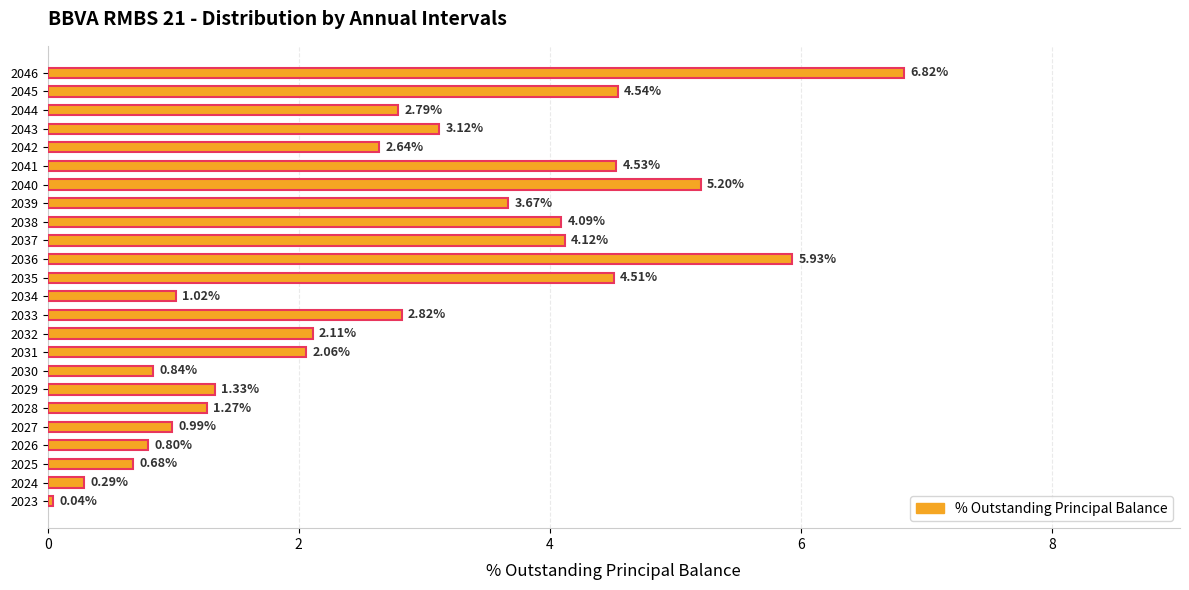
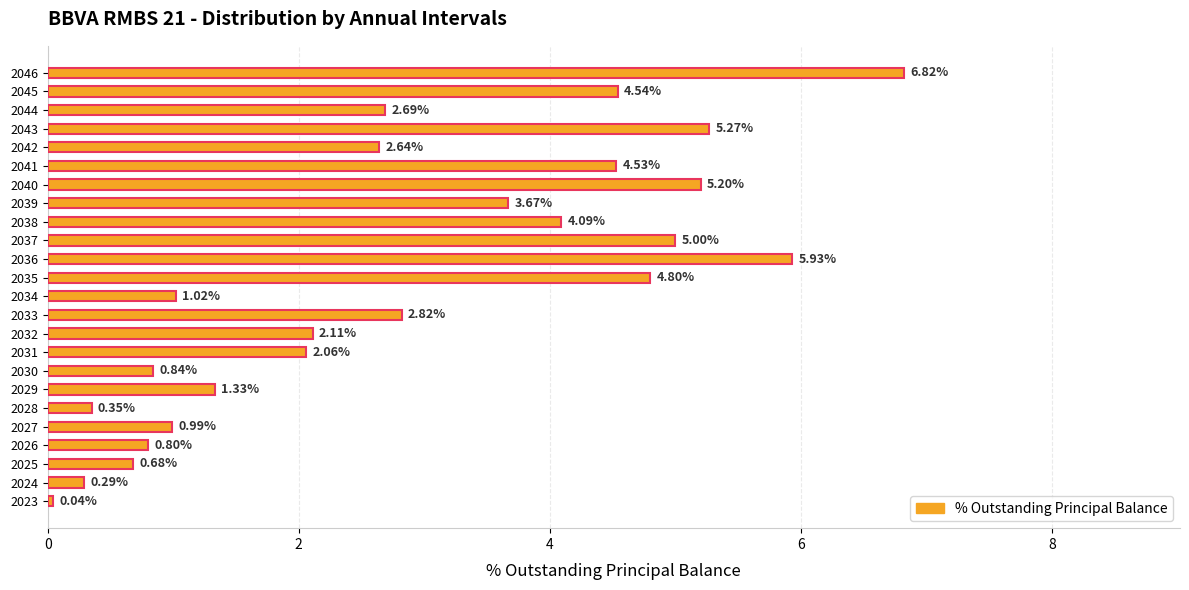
  {
    "2046": "6.82%",
    "2045": "4.54%",
-   "2044": "2.79%",
-   "2043": "3.12%",
+   "2044": "2.69%",
+   "2043": "5.27%",
    "2042": "2.64%",
    "2041": "4.53%",
    "2040": "5.20%",
    "2039": "3.67%",
    "2038": "4.09%",
-   "2037": "4.12%",
+   "2037": "5.00%",
    "2036": "5.93%",
-   "2035": "4.51%",
+   "2035": "4.80%",
    "2034": "1.02%",
    "2033": "2.82%",
    "2032": "2.11%",
    "2031": "2.06%",
    "2030": "0.84%",
    "2029": "1.33%",
-   "2028": "1.27%",
+   "2028": "0.35%",
    "2027": "0.99%",
    "2026": "0.80%",
    "2025": "0.68%",
    "2024": "0.29%",
    "2023": "0.04%"
  }
